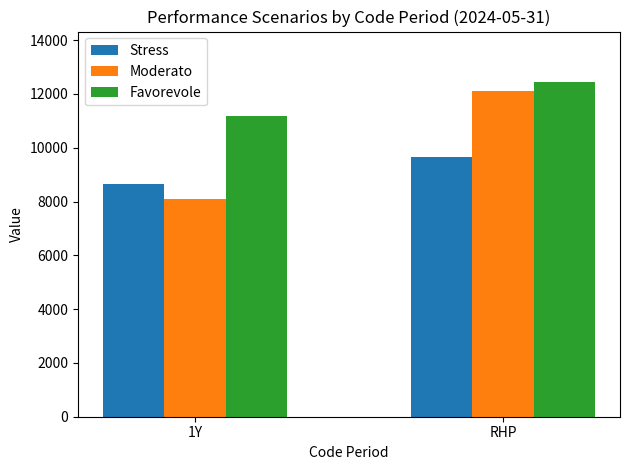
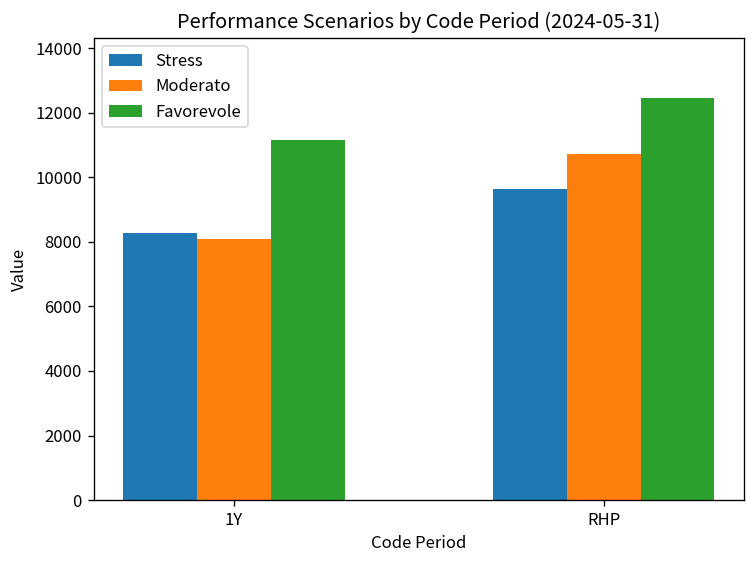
  {
    "Stress": {
-     "1Y": 8600,
+     "1Y": 8300,
      "RHP": 9600
    },
    "Moderato": {
      "1Y": 8100,
-     "RHP": 12100
+     "RHP": 10700
    },
    "Favorevole": {
      "1Y": 11200,
      "RHP": 12500
    }
  }
